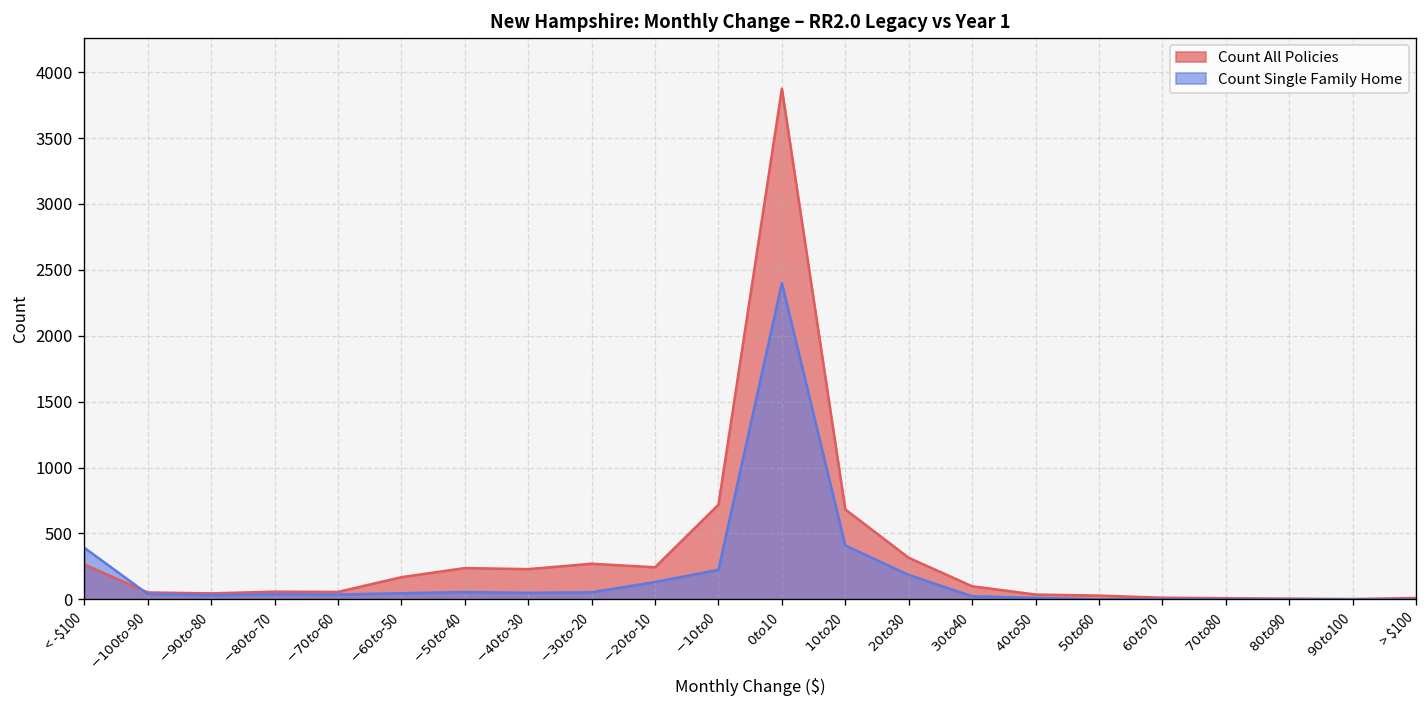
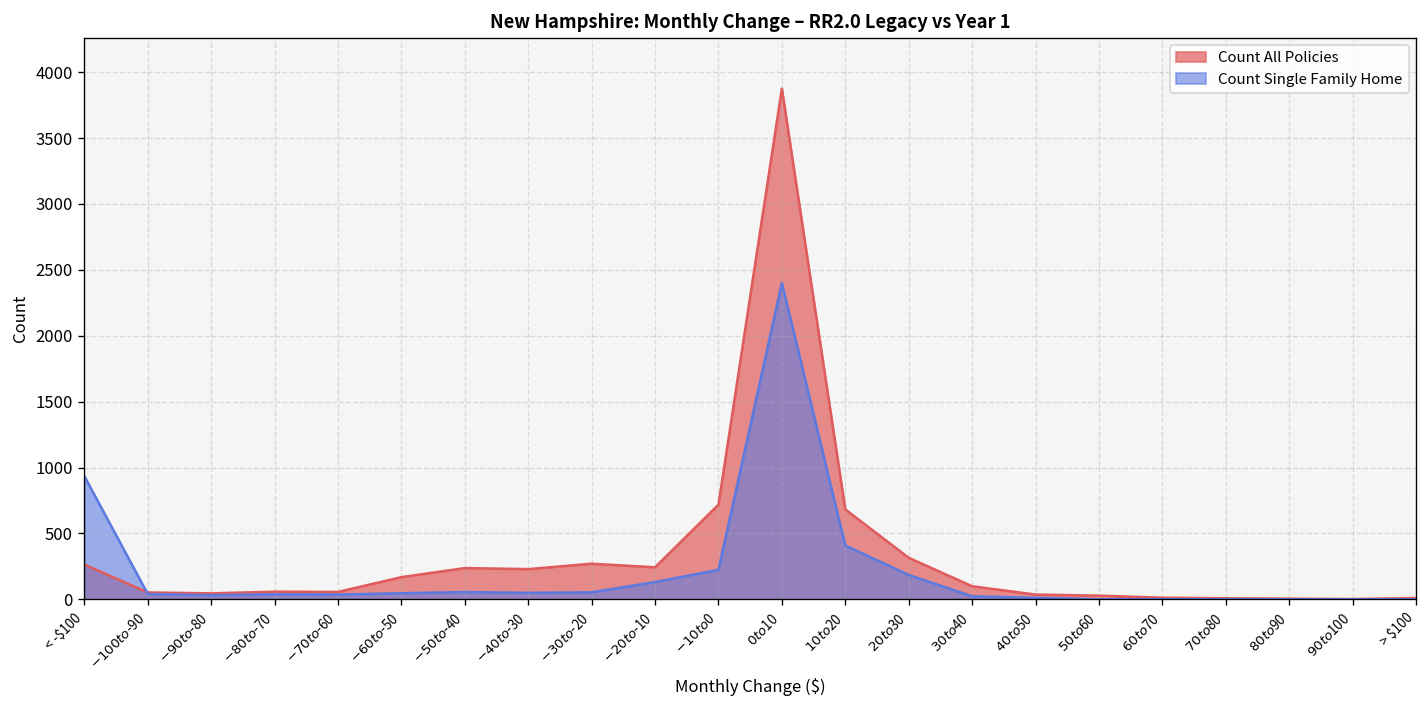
  {
    "Count All Policies": {
      "< -$100": 260
    },
    "Count Single Family Home": {
-     "< -$100": 390
+     "< -$100": 940
    }
  }
